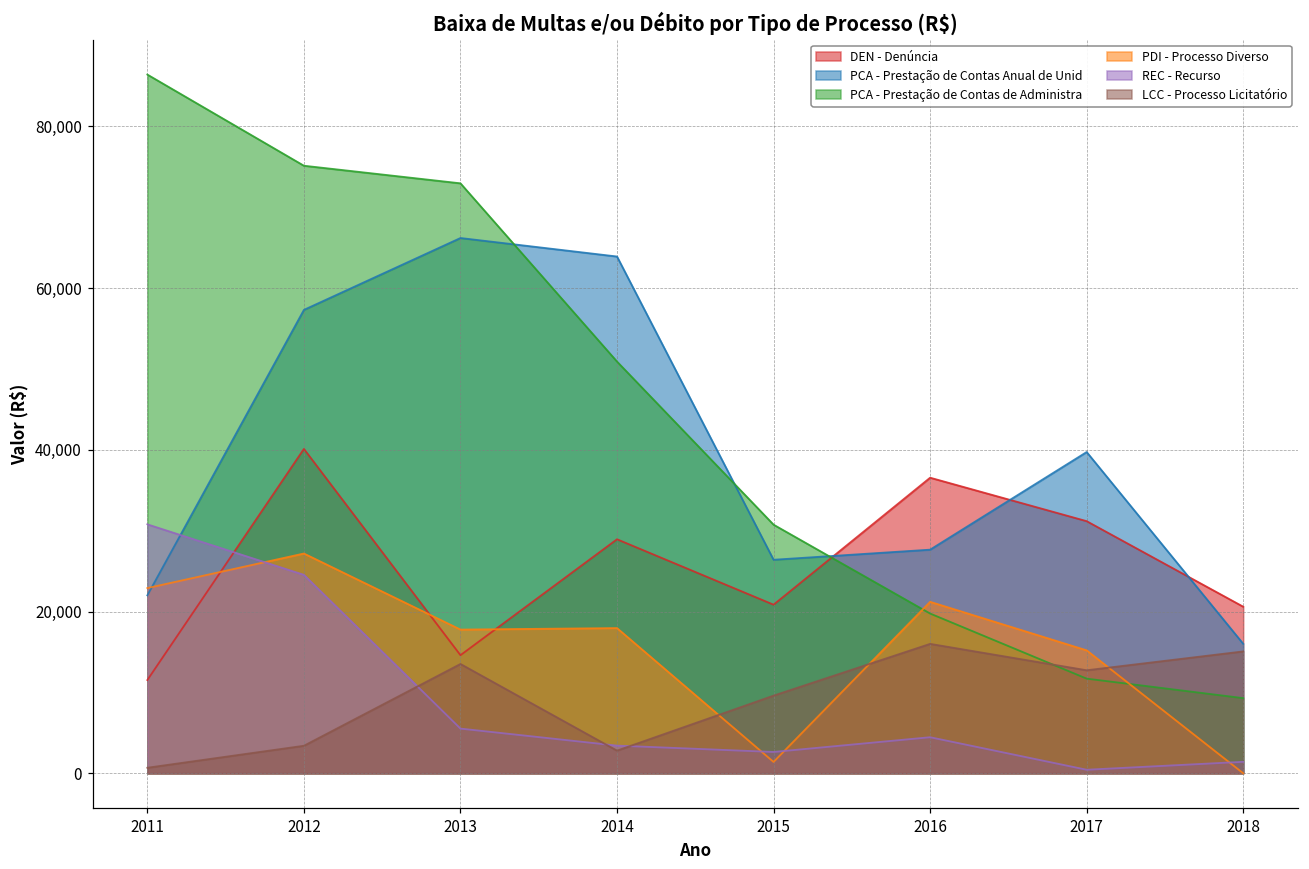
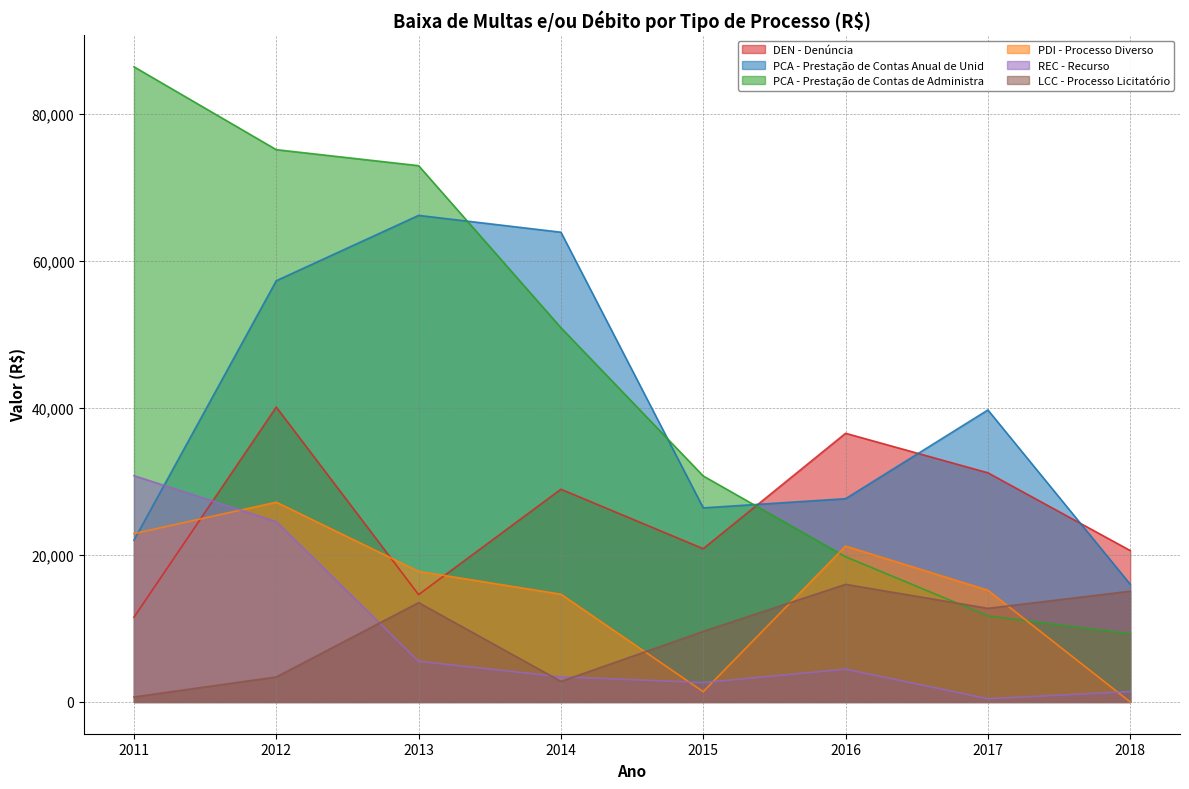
  {
    "DEN - Denúncia": {
      "2011": "12,000",
      "2012": "40,000",
      "2013": "15,000",
      "2014": "29,000",
      "2015": "21,000",
      "2016": "37,000",
      "2017": "31,000",
      "2018": "21,000"
    },
    "PCA - Prestação de Contas Anual de Unid": {
      "2011": "22,000",
      "2012": "57,000",
      "2013": "66,000",
      "2014": "64,000",
      "2015": "26,000",
      "2016": "28,000",
      "2017": "40,000",
      "2018": "16,000"
    },
    "PCA - Prestação de Contas de Administra": {
      "2011": "86,000",
      "2012": "75,000",
      "2013": "73,000",
      "2014": "51,000",
      "2015": "31,000",
      "2016": "20,000",
      "2017": "12,000",
      "2018": "9,000"
    },
    "PDI - Processo Diverso": {
      "2011": "23,000",
      "2012": "27,000",
      "2013": "18,000",
-     "2014": "18,000",
+     "2014": "15,000",
      "2015": "1,000",
      "2016": "21,000",
      "2017": "15,000",
      "2018": "0"
    },
    "REC - Recurso": {
      "2011": "31,000",
      "2012": "25,000",
      "2013": "6,000",
      "2014": "3,000",
      "2015": "3,000",
      "2016": "4,000",
      "2017": "0",
      "2018": "1,000"
    },
    "LCC - Processo Licitatório": {
      "2011": "1,000",
      "2012": "3,000",
      "2013": "14,000",
      "2014": "3,000",
      "2015": "10,000",
      "2016": "16,000",
      "2017": "13,000",
      "2018": "15,000"
    }
  }
